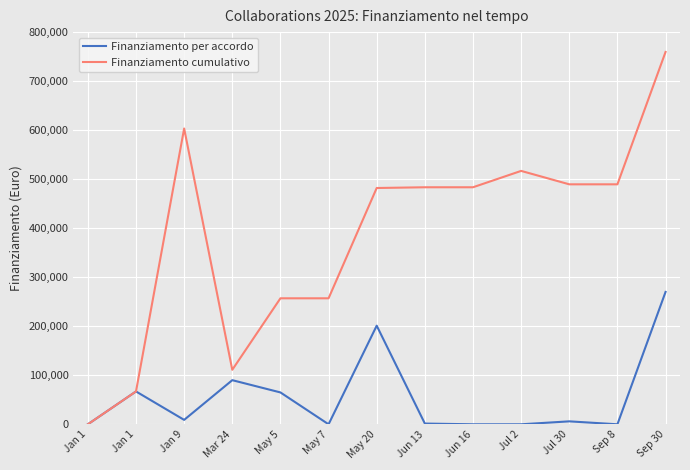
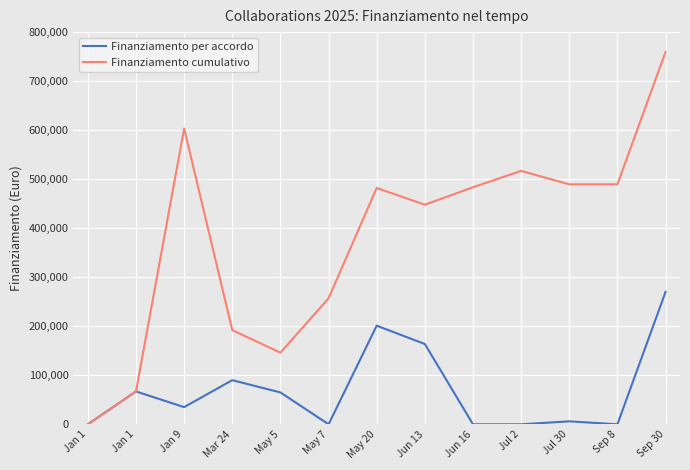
  {
    "Finanziamento per accordo": {
-     "Jan 9": "10,000",
+     "Jan 9": "40,000",
      "Mar 24": "90,000",
      "May 5": "70,000",
      "May 7": "0",
      "May 20": "200,000",
-     "Jun 13": "0",
+     "Jun 13": "160,000",
      "Jun 16": "0",
      "Jul 2": "0",
      "Jul 30": "10,000",
      "Sep 8": "0",
      "Sep 30": "270,000"
    },
    "Finanziamento cumulativo": {
      "Jan 9": "600,000",
-     "Mar 24": "110,000",
-     "May 5": "260,000",
+     "Mar 24": "190,000",
+     "May 5": "150,000",
      "May 7": "260,000",
      "May 20": "480,000",
-     "Jun 13": "480,000",
+     "Jun 13": "450,000",
      "Jun 16": "480,000",
      "Jul 2": "520,000",
      "Jul 30": "490,000",
      "Sep 8": "490,000",
      "Sep 30": "760,000"
    }
  }
